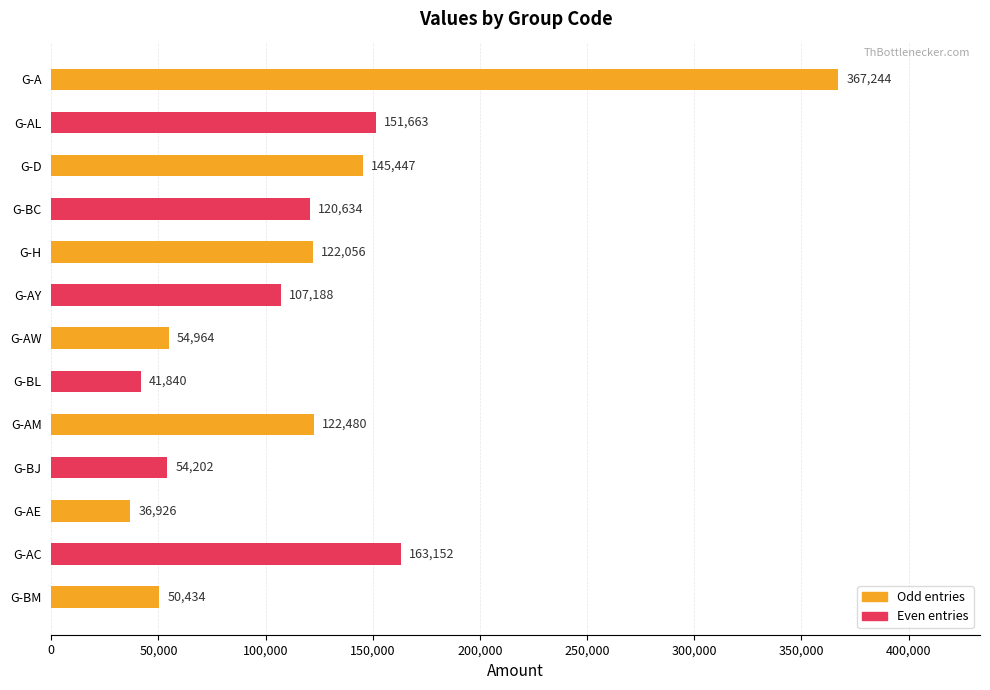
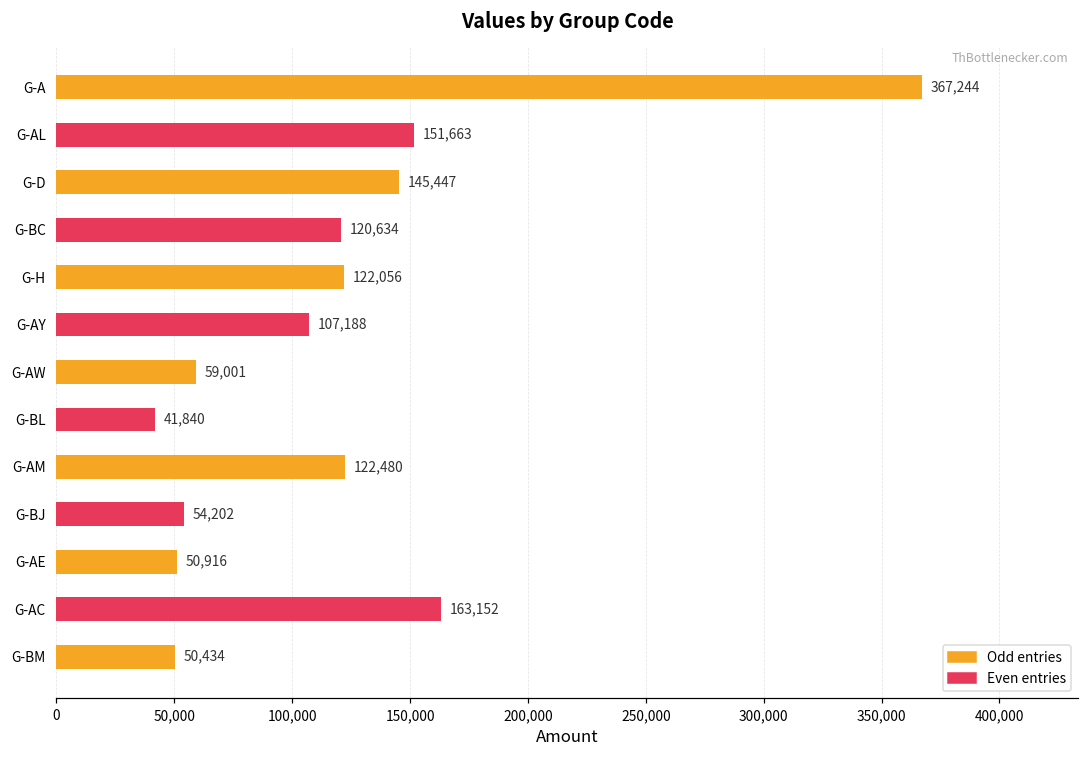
  {
    "G-A": "367,244",
    "G-AL": "151,663",
    "G-D": "145,447",
    "G-BC": "120,634",
    "G-H": "122,056",
    "G-AY": "107,188",
-   "G-AW": "54,964",
+   "G-AW": "59,001",
    "G-BL": "41,840",
    "G-AM": "122,480",
    "G-BJ": "54,202",
-   "G-AE": "36,926",
+   "G-AE": "50,916",
    "G-AC": "163,152",
    "G-BM": "50,434"
  }
